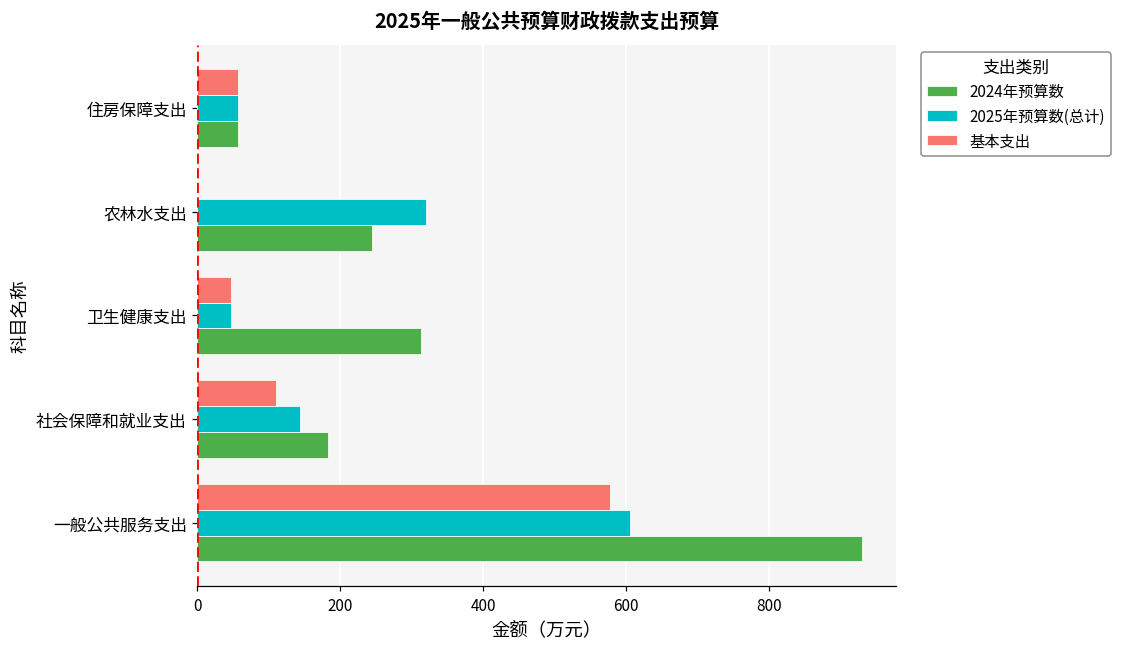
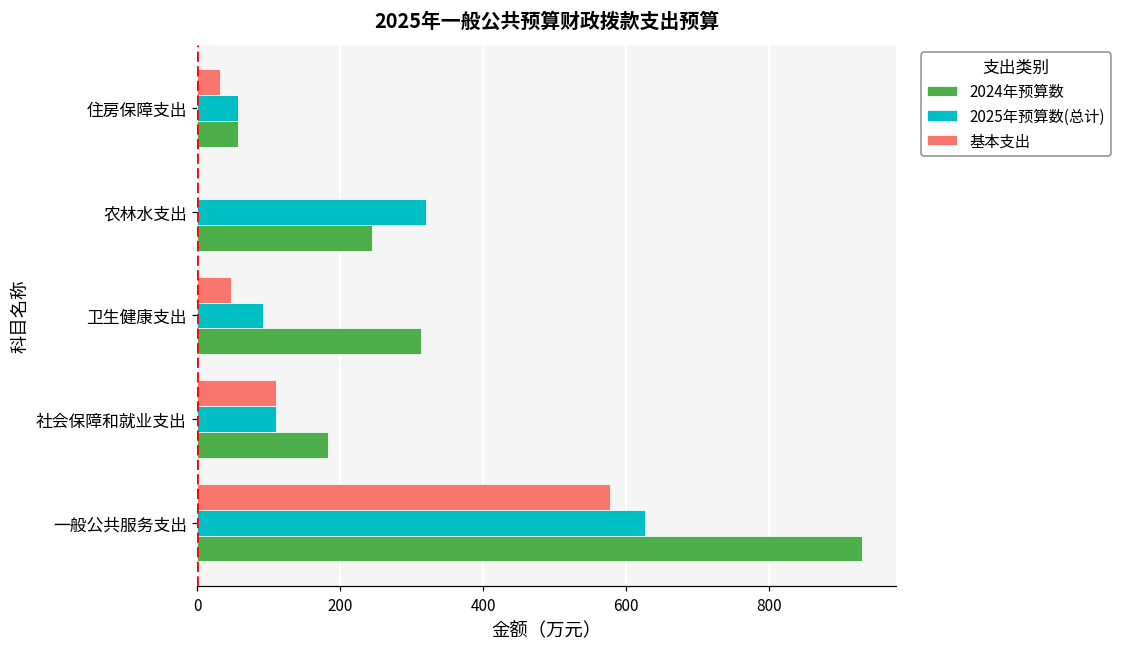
  {
    "2024年预算数": {
      "住房保障支出": 60,
      "农林水支出": 250,
      "卫生健康支出": 310,
      "社会保障和就业支出": 180,
      "一般公共服务支出": 930
    },
    "2025年预算数(总计)": {
      "住房保障支出": 60,
      "农林水支出": 320,
-     "卫生健康支出": 50,
-     "社会保障和就业支出": 140,
-     "一般公共服务支出": 610
+     "卫生健康支出": 90,
+     "社会保障和就业支出": 110,
+     "一般公共服务支出": 630
    },
    "基本支出": {
-     "住房保障支出": 60,
+     "住房保障支出": 30,
      "农林水支出": 0,
      "卫生健康支出": 50,
      "社会保障和就业支出": 110,
      "一般公共服务支出": 580
    }
  }
